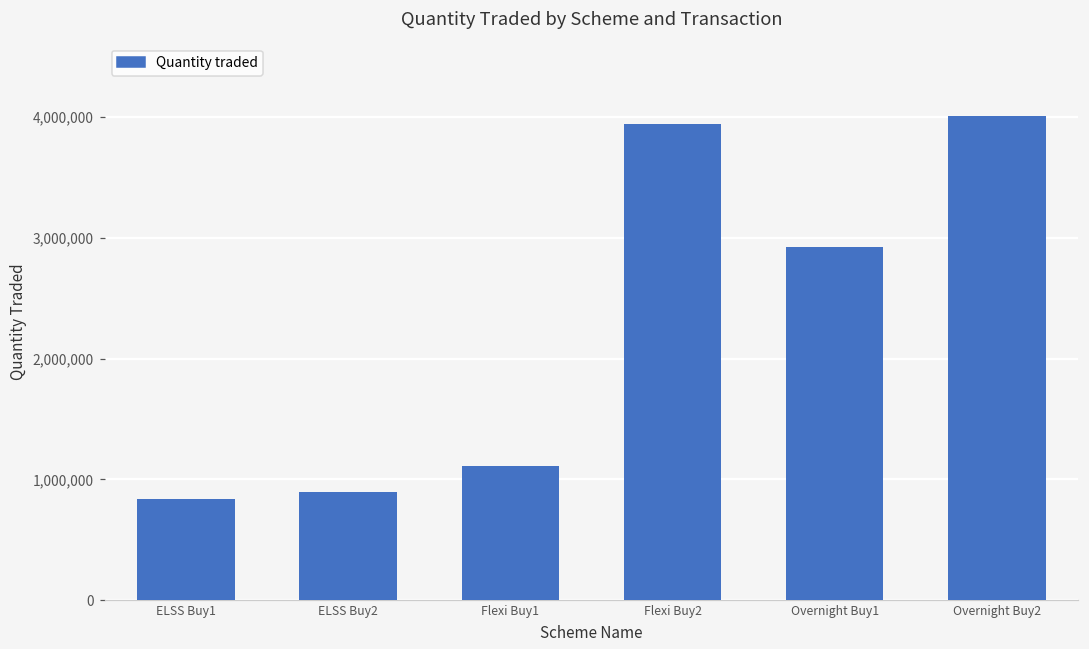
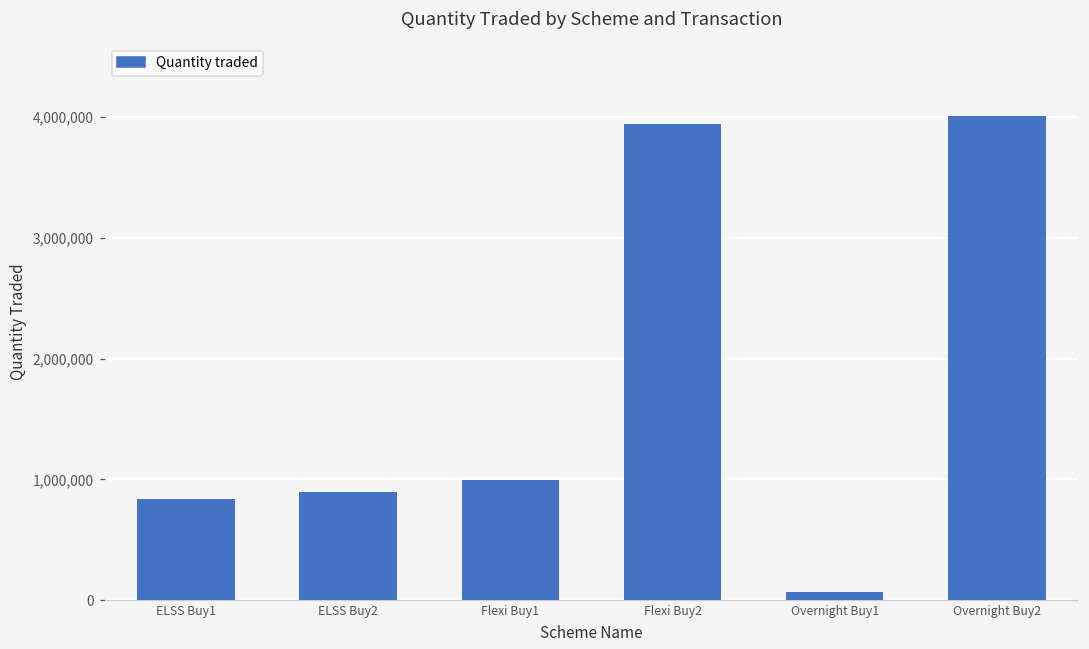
  {
    "ELSS Buy1": "840,000",
    "ELSS Buy2": "900,000",
-   "Flexi Buy1": "1,110,000",
+   "Flexi Buy1": "990,000",
    "Flexi Buy2": "3,940,000",
-   "Overnight Buy1": "2,920,000",
+   "Overnight Buy1": "70,000",
    "Overnight Buy2": "4,010,000"
  }
